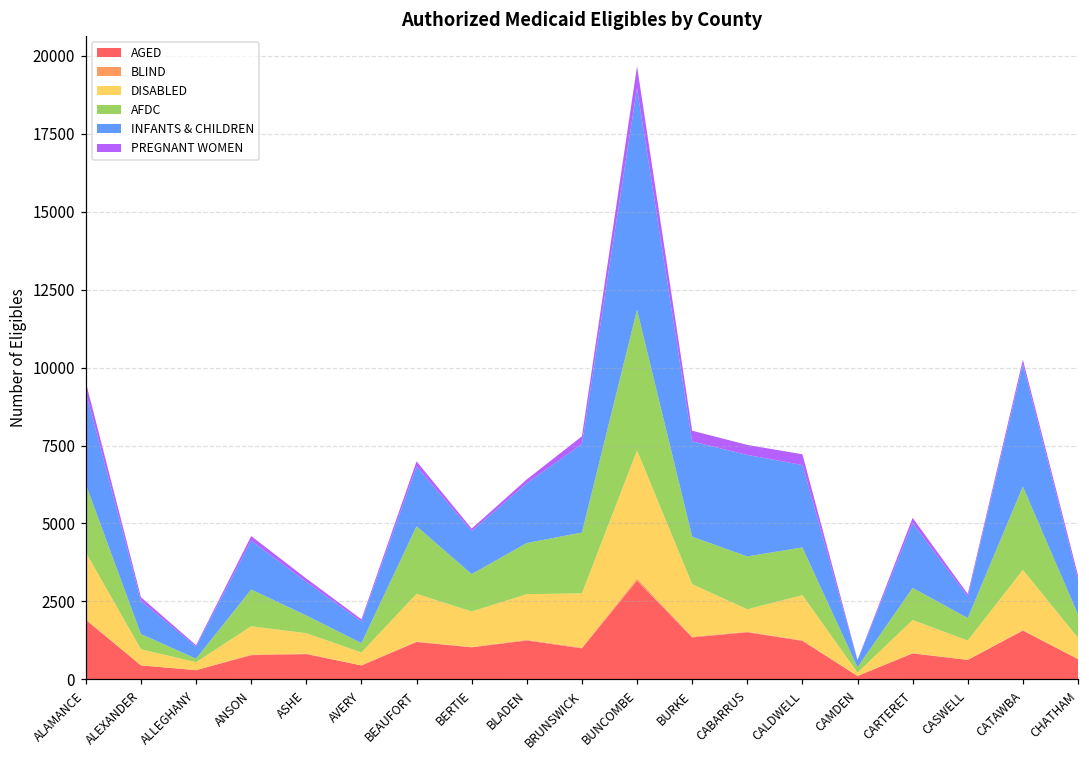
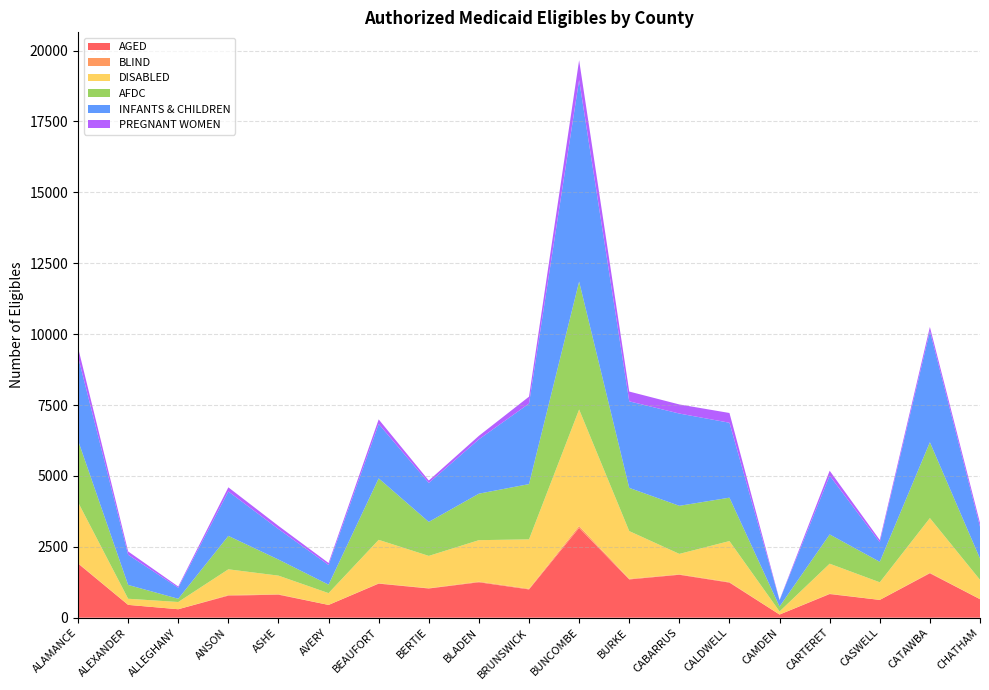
  {
    "DISABLED": {
      "ALAMANCE": 2100,
-     "ALEXANDER": 500,
+     "ALEXANDER": 200,
      "ALLEGHANY": 300,
      "ANSON": 900,
      "ASHE": 700,
      "AVERY": 400,
      "BEAUFORT": 1500,
      "BERTIE": 1100,
      "BLADEN": 1500,
      "BRUNSWICK": 1700,
      "BUNCOMBE": 4100,
      "BURKE": 1700,
      "CABARRUS": 700,
      "CALDWELL": 1400,
      "CAMDEN": 100,
      "CARTERET": 1100,
      "CASWELL": 600,
      "CATAWBA": 1900,
      "CHATHAM": 700
    },
    "AFDC": {
      "ALAMANCE": 2200,
      "ALEXANDER": 500,
      "ALLEGHANY": 100,
      "ANSON": 1200,
      "ASHE": 600,
      "AVERY": 300,
      "BEAUFORT": 2200,
      "BERTIE": 1200,
      "BLADEN": 1600,
      "BRUNSWICK": 1900,
      "BUNCOMBE": 4500,
      "BURKE": 1500,
      "CABARRUS": 1700,
      "CALDWELL": 1500,
      "CAMDEN": 200,
      "CARTERET": 1000,
      "CASWELL": 700,
      "CATAWBA": 2700,
      "CHATHAM": 700
    },
    "INFANTS & CHILDREN": {
      "ALAMANCE": 3000,
      "ALEXANDER": 1100,
      "ANSON": 1600,
      "ASHE": 1100,
      "BEAUFORT": 1900,
      "BLADEN": 1900,
      "BRUNSWICK": 2800,
      "BUNCOMBE": 7100,
      "BURKE": 3100,
      "CABARRUS": 3300,
      "CALDWELL": 2600,
      "CARTERET": 2100,
      "CATAWBA": 3900,
      "CHATHAM": 1100
    },
    "PREGNANT WOMEN": {
      "ALAMANCE": 300,
      "ALEXANDER": 100,
      "ANSON": 100,
      "ASHE": 100,
      "BEAUFORT": 200,
      "BLADEN": 100,
      "BRUNSWICK": 200,
      "BUNCOMBE": 700,
      "BURKE": 300,
      "CABARRUS": 300,
      "CALDWELL": 300,
      "CARTERET": 200,
      "CATAWBA": 100,
      "CHATHAM": 100
    }
  }
